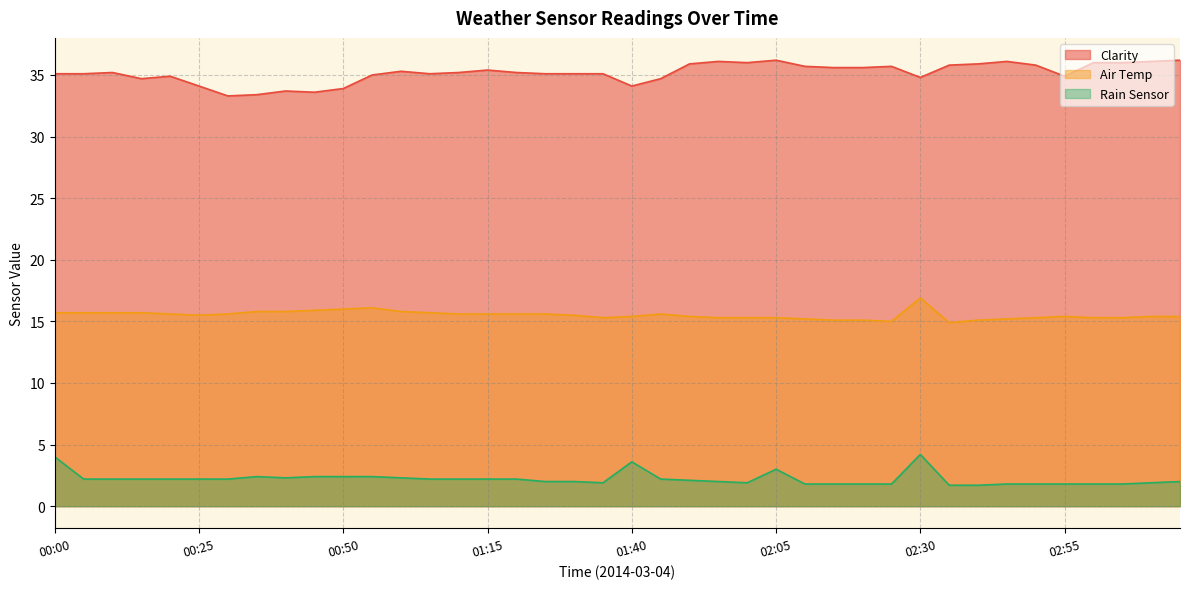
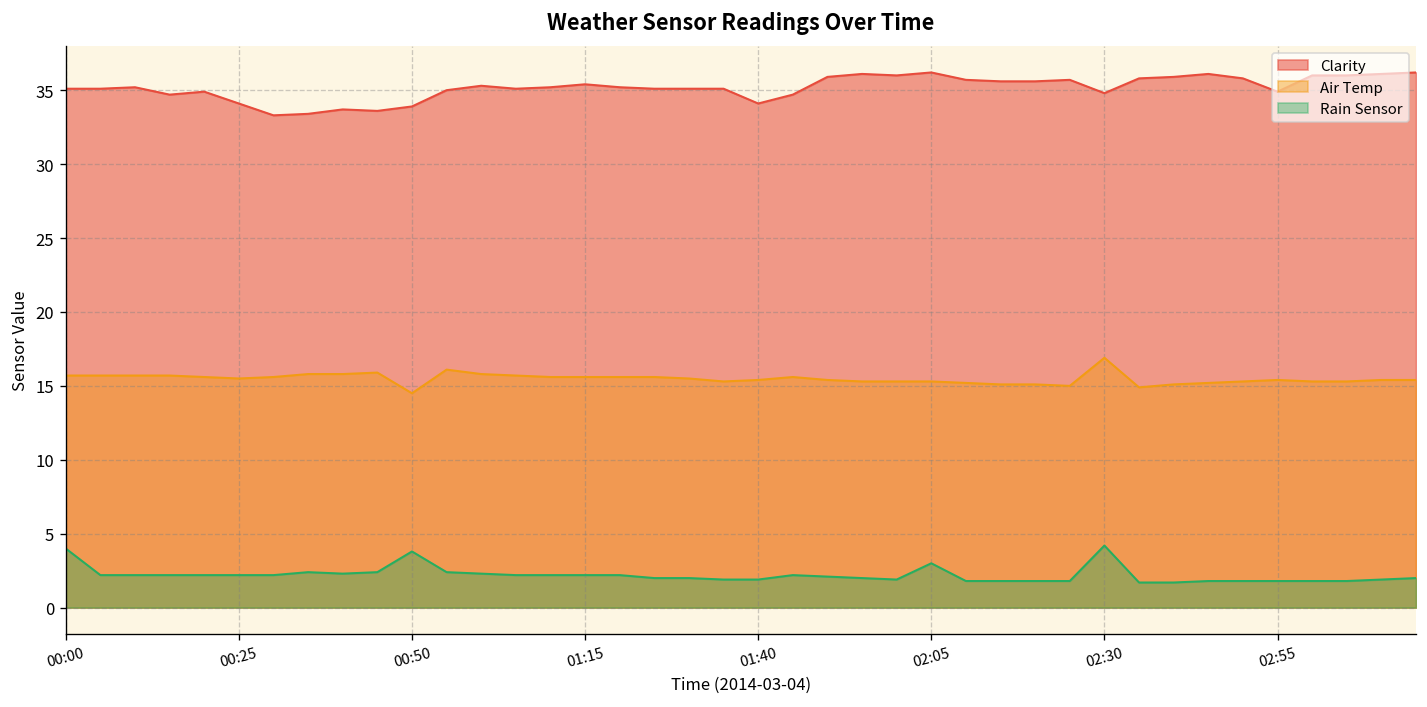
  {
    "Clarity": {
      "00:00": 35.1,
      "00:25": 34.1,
      "00:50": 33.9,
      "01:15": 35.4,
      "01:40": 34.1,
      "02:05": 36.2,
      "02:30": 34.8
    },
    "Air Temp": {
      "00:00": 15.7,
      "00:25": 15.5,
-     "00:50": 16.0,
+     "00:50": 14.5,
      "01:15": 15.6,
      "01:40": 15.4,
      "02:05": 15.3,
      "02:30": 16.9,
      "02:55": 15.4
    },
    "Rain Sensor": {
      "00:00": 4.0,
      "00:25": 2.2,
-     "00:50": 2.4,
+     "00:50": 3.8,
      "01:15": 2.2,
-     "01:40": 3.6,
+     "01:40": 1.9,
      "02:05": 3.0,
      "02:30": 4.2,
      "02:55": 1.8
    }
  }
